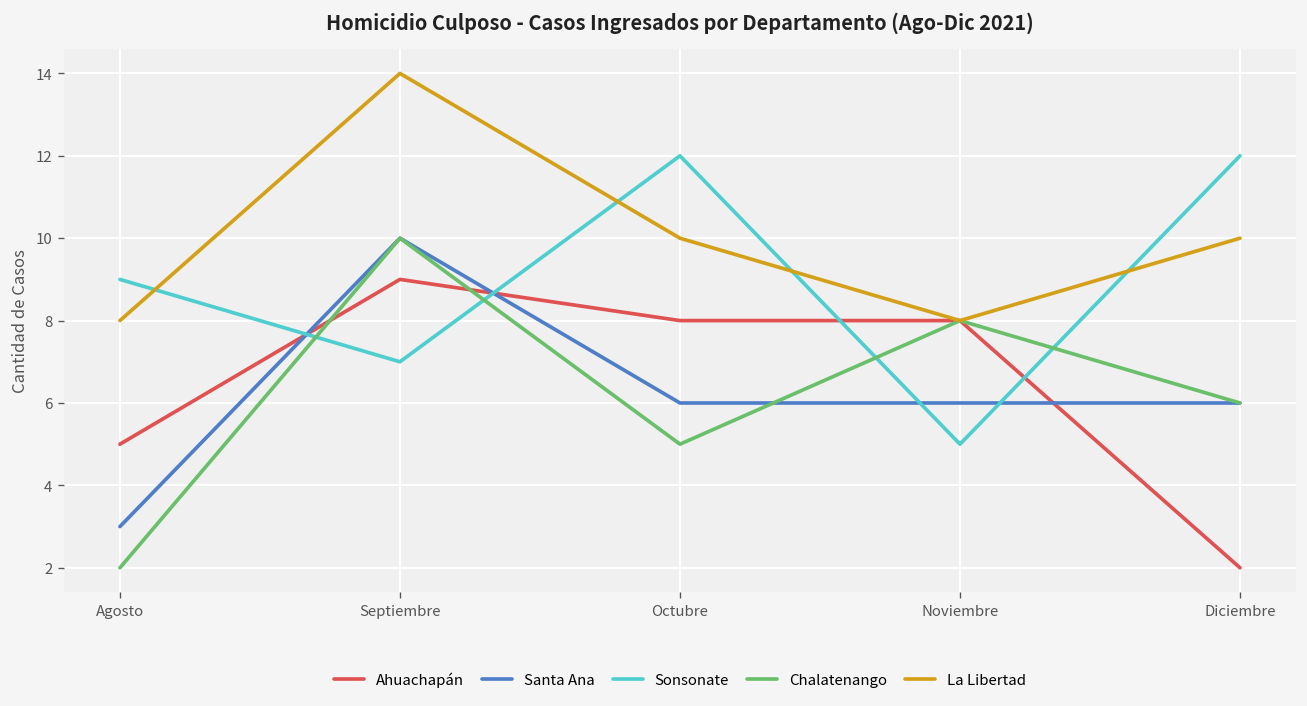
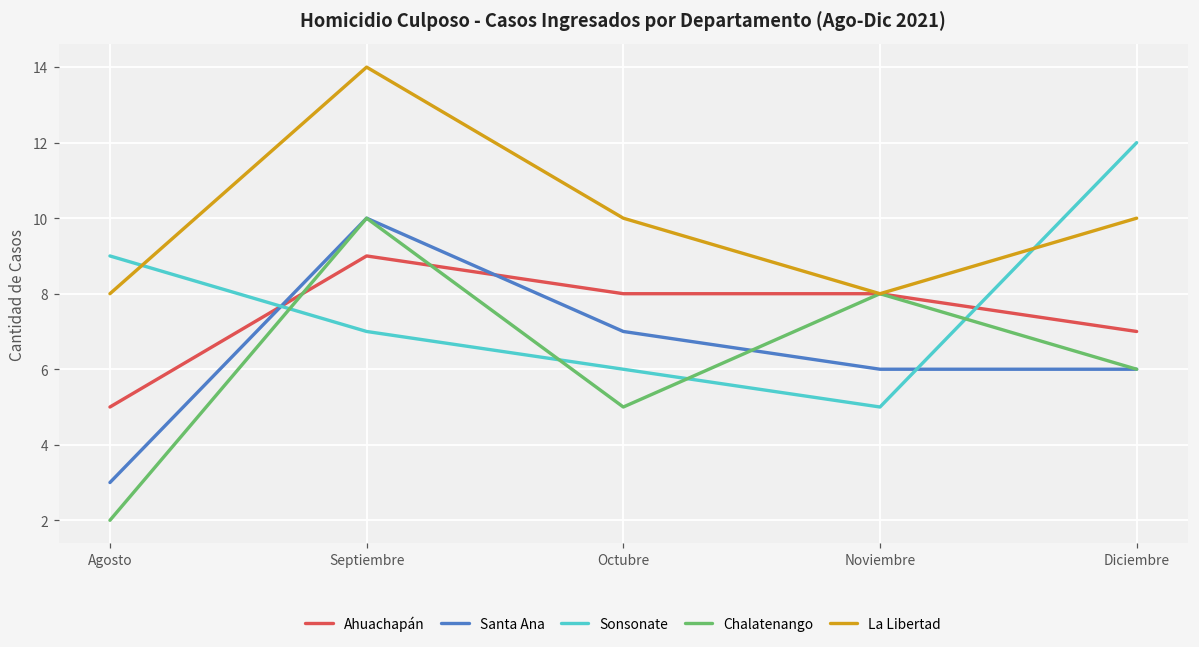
  {
    "Ahuachapán": {
      "Agosto": 5,
      "Septiembre": 9,
      "Octubre": 8,
-     "Diciembre": 2
+     "Diciembre": 7
    },
    "Santa Ana": {
      "Agosto": 3,
-     "Octubre": 6,
+     "Octubre": 7,
      "Noviembre": 6
    },
    "Sonsonate": {
      "Agosto": 9,
      "Septiembre": 7,
-     "Octubre": 12,
+     "Octubre": 6,
      "Noviembre": 5,
      "Diciembre": 12
    },
    "Chalatenango": {
      "Agosto": 2,
      "Octubre": 5
    },
    "La Libertad": {
      "Agosto": 8,
      "Septiembre": 14,
      "Octubre": 10,
      "Diciembre": 10
    }
  }
